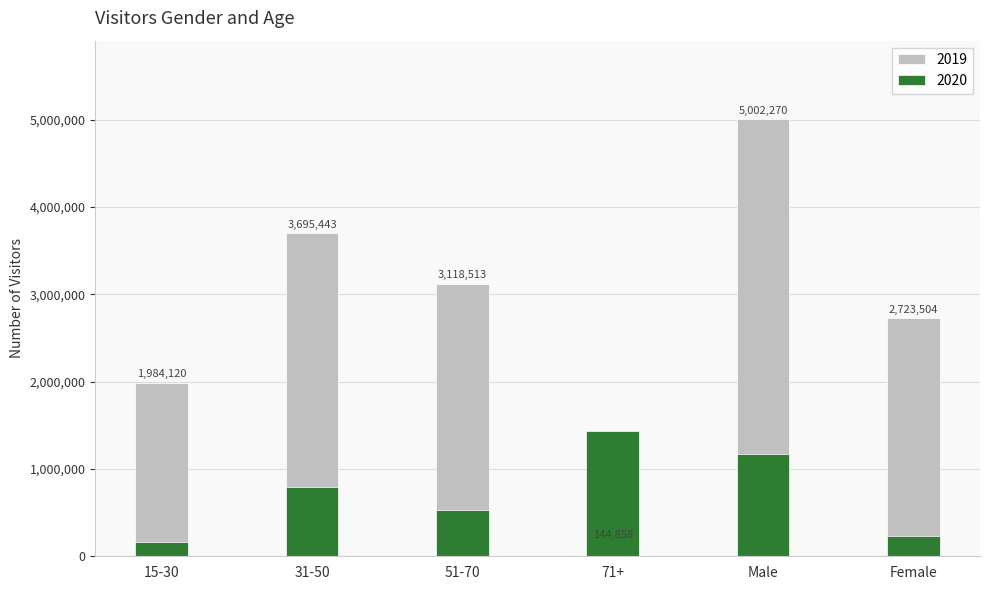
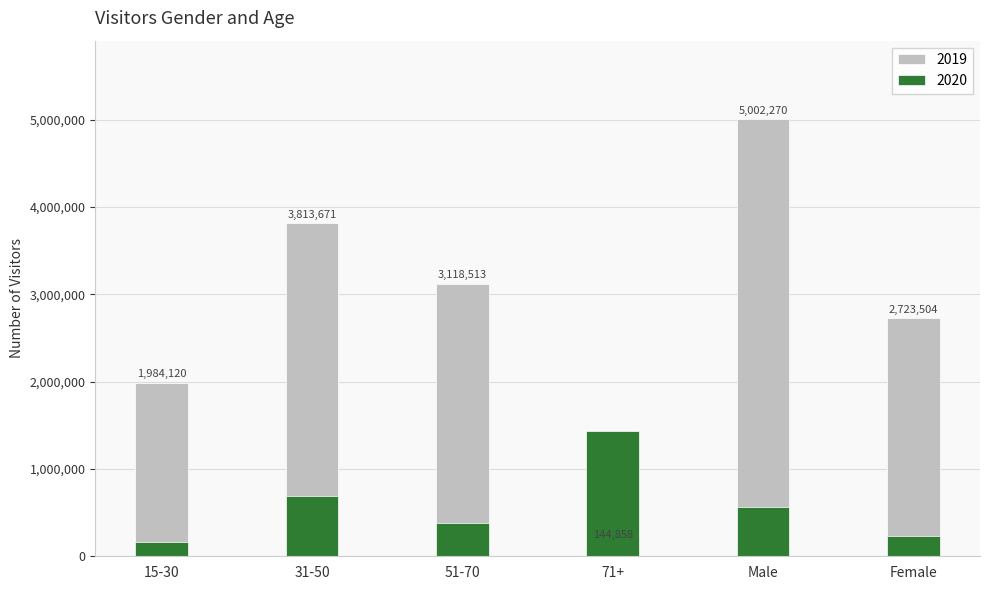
  {
    "2019": {
      "15-30": "1,984,120",
-     "31-50": "3,695,443",
+     "31-50": "3,813,671",
      "51-70": "3,118,513",
      "Male": "5,002,270",
      "Female": "2,723,504"
    },
    "2020": {
-     "31-50": "800,000",
-     "51-70": "500,000",
-     "Male": "1,200,000"
+     "31-50": "700,000",
+     "51-70": "400,000",
+     "Male": "600,000"
    }
  }
